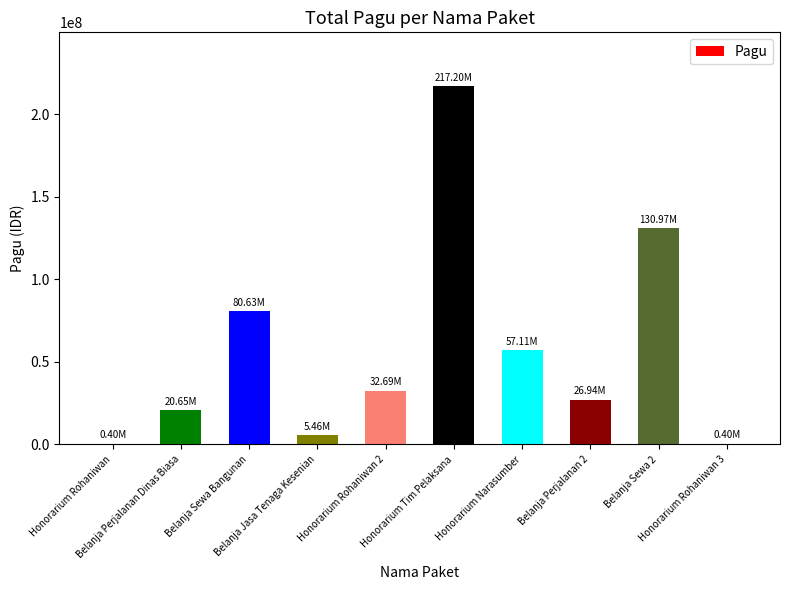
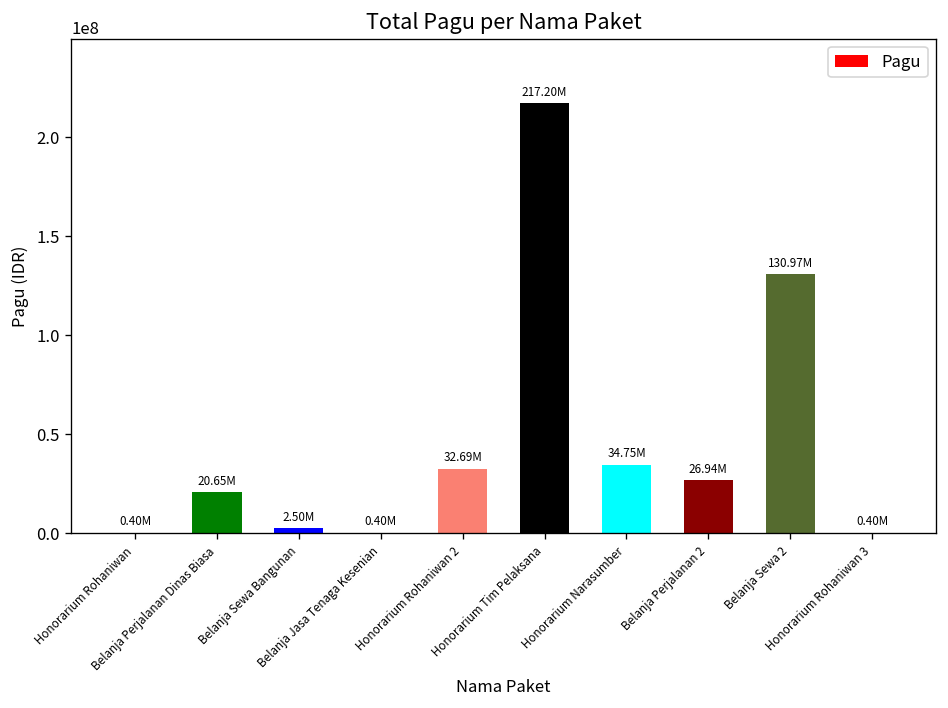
  {
    "Honorarium Rohaniwan": "0.40M",
    "Belanja Perjalanan Dinas Biasa": "20.65M",
-   "Belanja Sewa Bangunan": "80.63M",
-   "Belanja Jasa Tenaga Kesenian": "5.46M",
+   "Belanja Sewa Bangunan": "2.50M",
+   "Belanja Jasa Tenaga Kesenian": "0.40M",
    "Honorarium Rohaniwan 2": "32.69M",
    "Honorarium Tim Pelaksana": "217.20M",
-   "Honorarium Narasumber": "57.11M",
+   "Honorarium Narasumber": "34.75M",
    "Belanja Perjalanan 2": "26.94M",
    "Belanja Sewa 2": "130.97M",
    "Honorarium Rohaniwan 3": "0.40M"
  }
